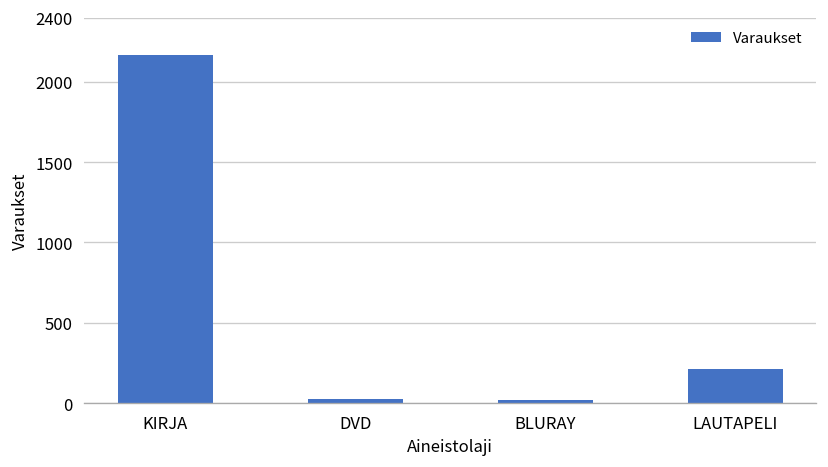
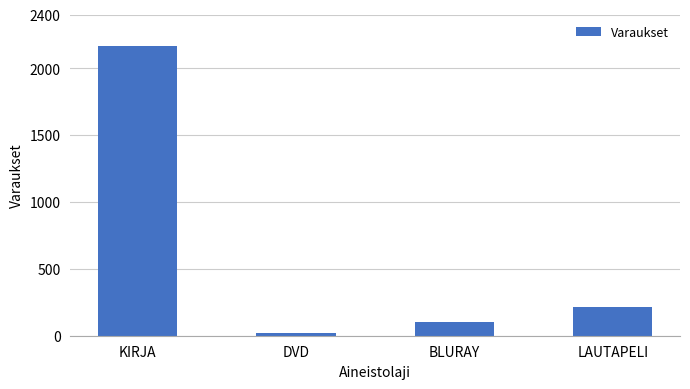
  {
    "KIRJA": 2170,
    "DVD": 20,
-   "BLURAY": 20,
+   "BLURAY": 110,
    "LAUTAPELI": 210
  }
